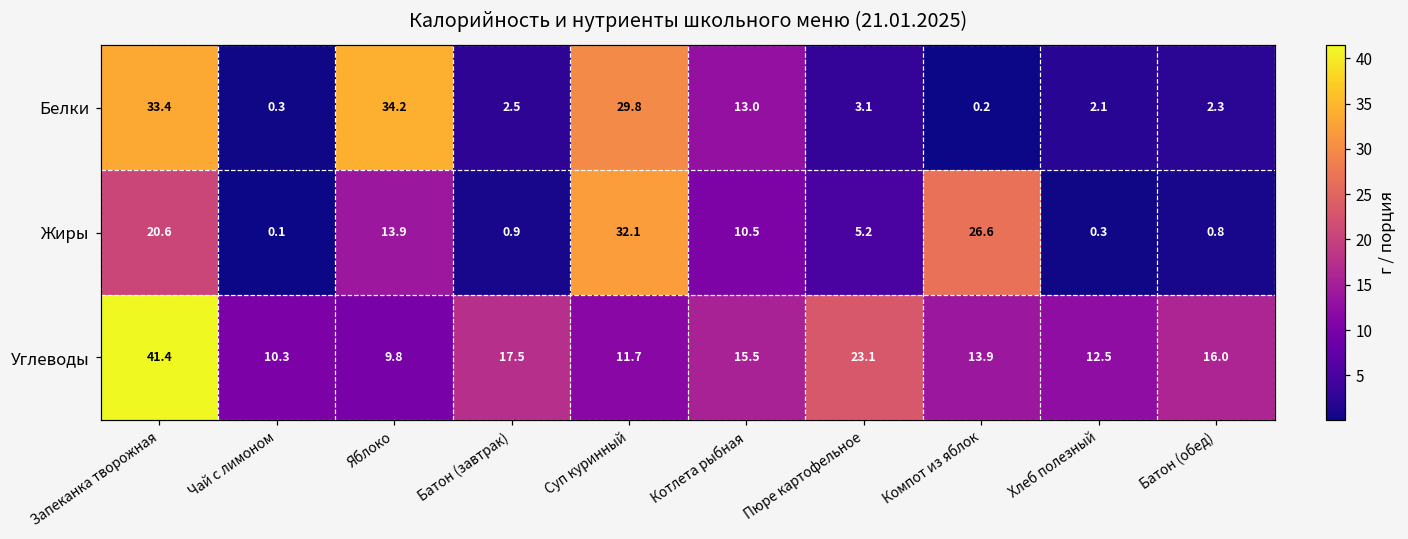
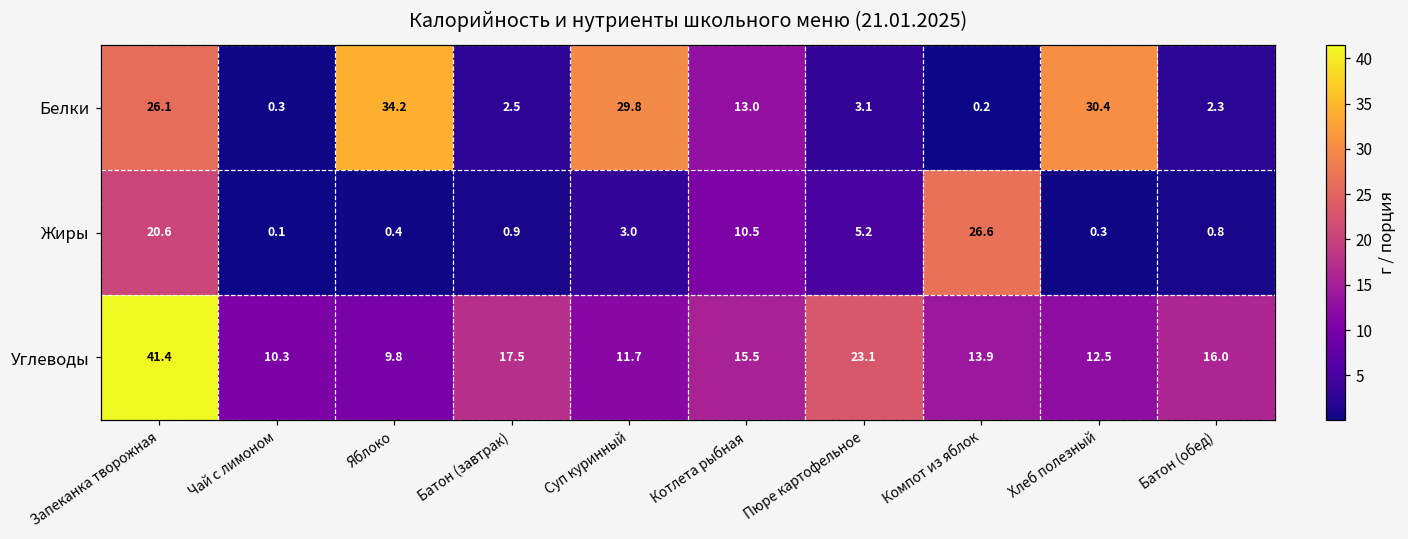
  {
    "Белки": {
-     "Запеканка творожная": 33.4,
+     "Запеканка творожная": 26.1,
      "Чай с лимоном": 0.3,
      "Яблоко": 34.2,
      "Батон (завтрак)": 2.5,
      "Суп куринный": 29.8,
      "Котлета рыбная": 13.0,
      "Пюре картофельное": 3.1,
      "Компот из яблок": 0.2,
-     "Хлеб полезный": 2.1,
+     "Хлеб полезный": 30.4,
      "Батон (обед)": 2.3
    },
    "Жиры": {
      "Запеканка творожная": 20.6,
      "Чай с лимоном": 0.1,
-     "Яблоко": 13.9,
+     "Яблоко": 0.4,
      "Батон (завтрак)": 0.9,
-     "Суп куринный": 32.1,
+     "Суп куринный": 3.0,
      "Котлета рыбная": 10.5,
      "Пюре картофельное": 5.2,
      "Компот из яблок": 26.6,
      "Хлеб полезный": 0.3,
      "Батон (обед)": 0.8
    },
    "Углеводы": {
      "Запеканка творожная": 41.4,
      "Чай с лимоном": 10.3,
      "Яблоко": 9.8,
      "Батон (завтрак)": 17.5,
      "Суп куринный": 11.7,
      "Котлета рыбная": 15.5,
      "Пюре картофельное": 23.1,
      "Компот из яблок": 13.9,
      "Хлеб полезный": 12.5,
      "Батон (обед)": 16.0
    }
  }
